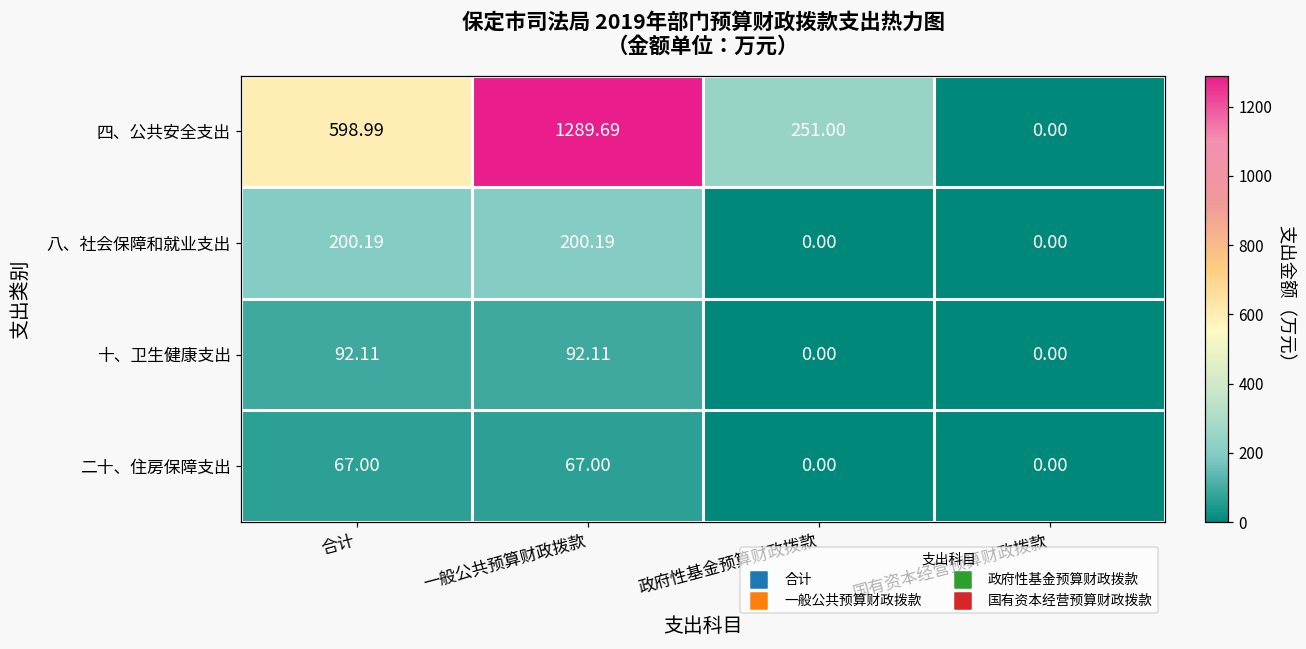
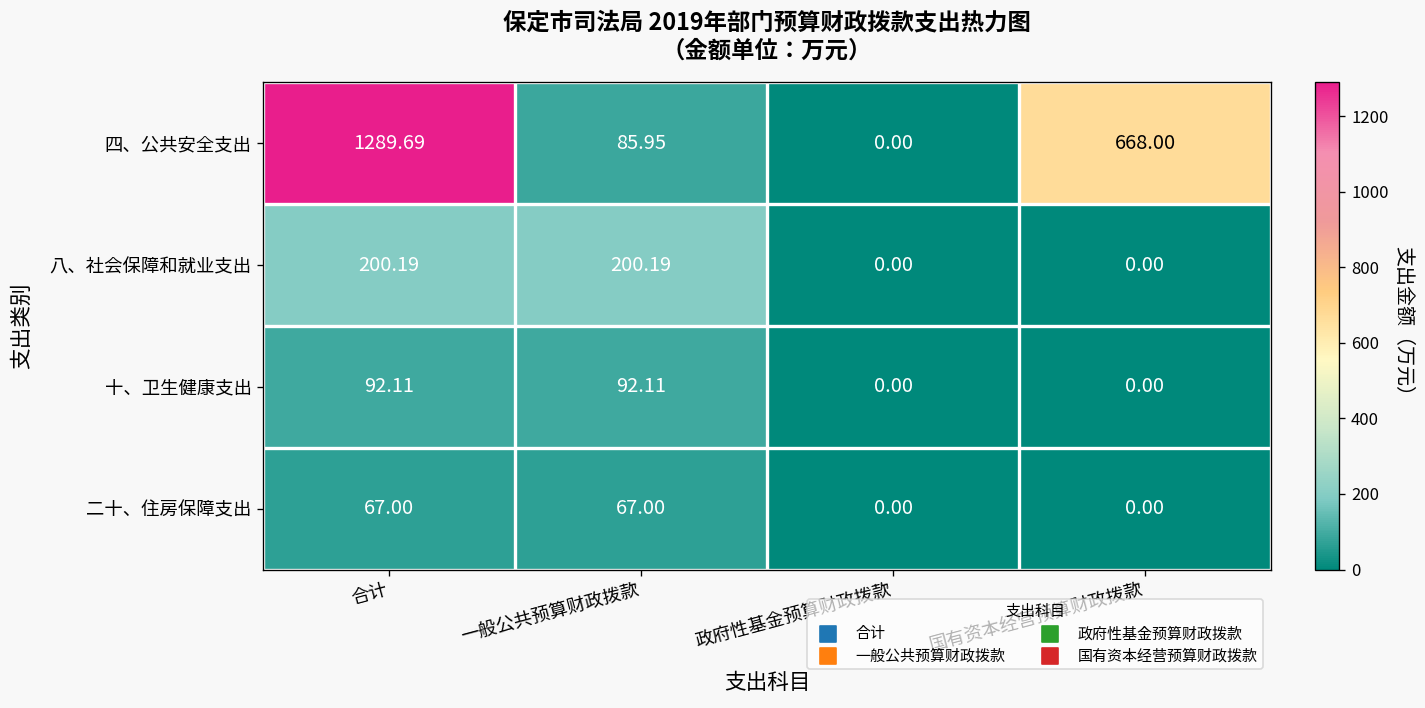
  {
    "四、公共安全支出": {
-     "合计": 598.99,
-     "一般公共预算财政拨款": 1289.69,
-     "政府性基金预算财政拨款": 251.00,
-     "国有资本经营预算财政拨款": 0.00
+     "合计": 1289.69,
+     "一般公共预算财政拨款": 85.95,
+     "政府性基金预算财政拨款": 0.00,
+     "国有资本经营预算财政拨款": 668.00
    },
    "八、社会保障和就业支出": {
      "合计": 200.19,
      "一般公共预算财政拨款": 200.19,
      "政府性基金预算财政拨款": 0.00,
      "国有资本经营预算财政拨款": 0.00
    },
    "十、卫生健康支出": {
      "合计": 92.11,
      "一般公共预算财政拨款": 92.11,
      "政府性基金预算财政拨款": 0.00,
      "国有资本经营预算财政拨款": 0.00
    },
    "二十、住房保障支出": {
      "合计": 67.00,
      "一般公共预算财政拨款": 67.00,
      "政府性基金预算财政拨款": 0.00,
      "国有资本经营预算财政拨款": 0.00
    }
  }
